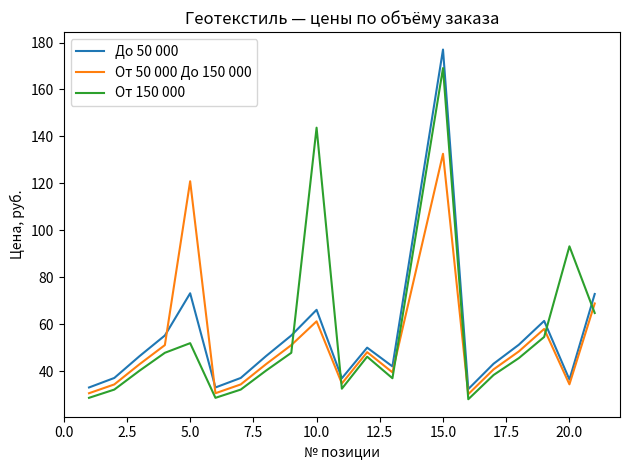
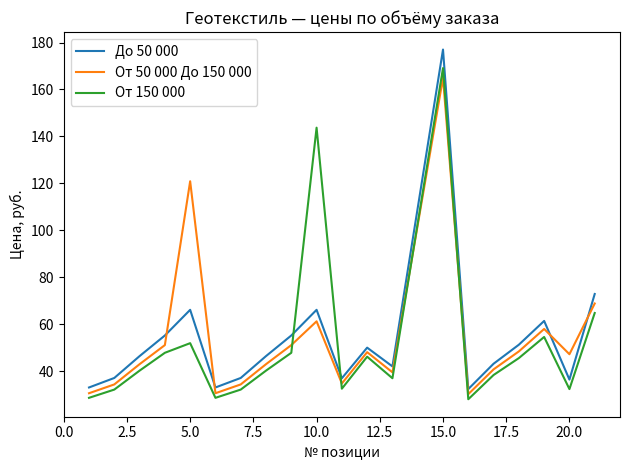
  {
    "До 50 000": {
-     "5.0": 73,
+     "5.0": 66,
      "10.0": 66,
      "15.0": 177,
      "20.0": 36
    },
    "От 50 000 До 150 000": {
      "5.0": 121,
      "10.0": 61,
-     "15.0": 133,
-     "20.0": 34
+     "15.0": 165,
+     "20.0": 47
    },
    "От 150 000": {
      "5.0": 52,
      "10.0": 144,
      "15.0": 169,
-     "20.0": 93
+     "20.0": 32
    }
  }
